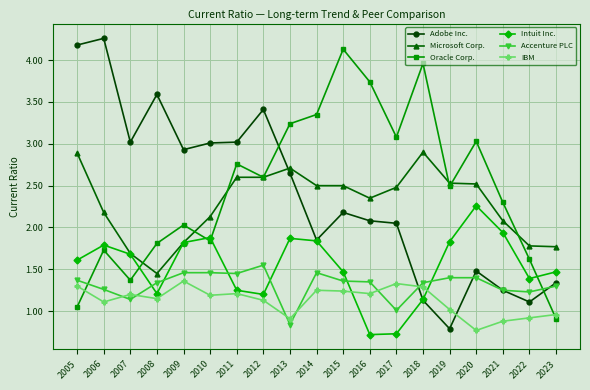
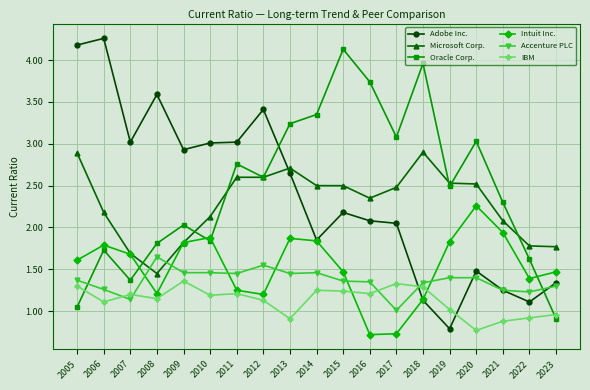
  {
    "Accenture PLC": {
      "2005": 1.4,
      "2006": 1.3,
      "2007": 1.1,
-     "2008": 1.3,
+     "2008": 1.7,
      "2009": 1.5,
      "2010": 1.5,
      "2011": 1.5,
      "2012": 1.6,
-     "2013": 0.8,
+     "2013": 1.5,
      "2014": 1.5,
      "2015": 1.4,
      "2016": 1.4,
      "2017": 1.0,
      "2018": 1.3,
      "2019": 1.4,
      "2020": 1.4,
      "2022": 1.2,
      "2023": 1.3
    },
    "IBM": {
      "2005": 1.3,
      "2006": 1.1,
      "2007": 1.2,
      "2008": 1.2,
      "2009": 1.4,
      "2010": 1.2,
      "2011": 1.2,
      "2012": 1.1,
      "2013": 0.9,
      "2014": 1.3,
      "2015": 1.2,
      "2016": 1.2,
      "2017": 1.3,
      "2018": 1.3,
      "2019": 1.0,
      "2020": 0.8,
      "2021": 0.9,
      "2022": 0.9,
      "2023": 1.0
    }
  }
